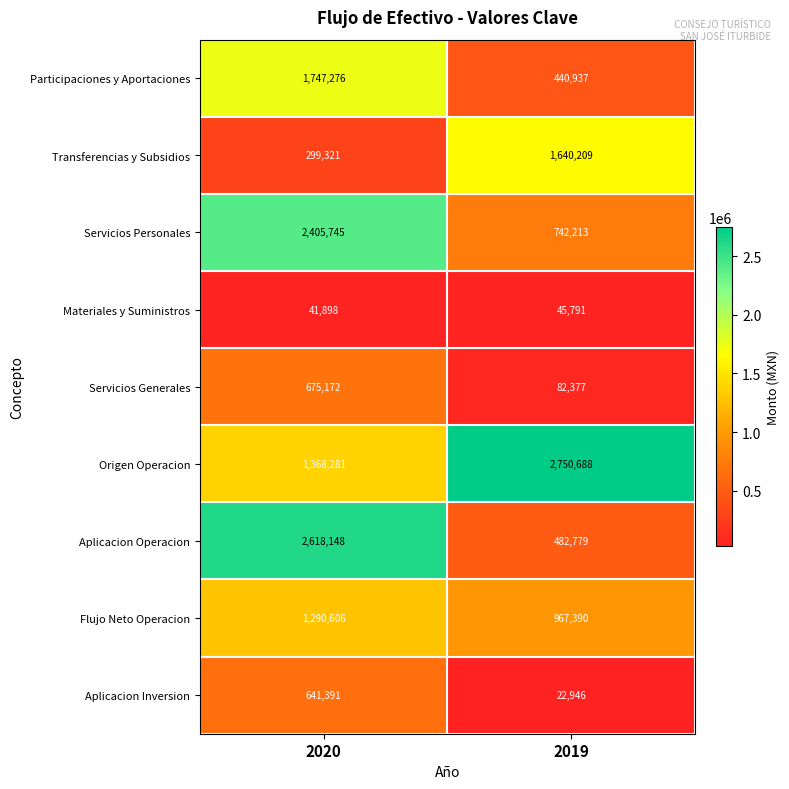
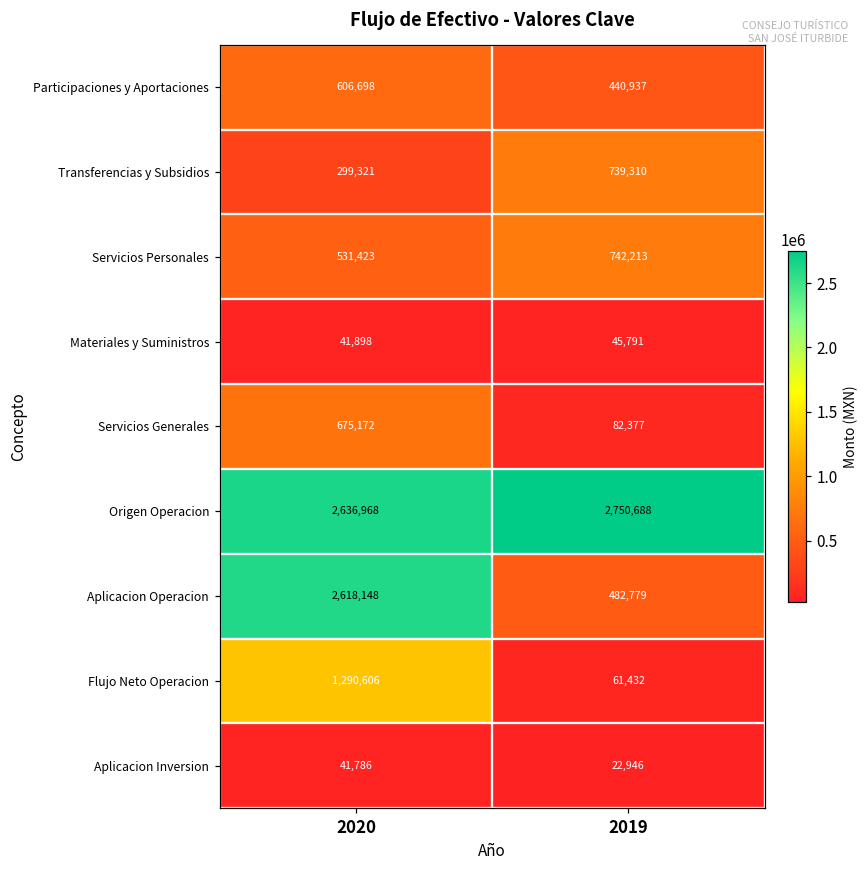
  {
    "Participaciones y Aportaciones": {
-     "2020": "1,747,276",
+     "2020": "606,698",
      "2019": "440,937"
    },
    "Transferencias y Subsidios": {
      "2020": "299,321",
-     "2019": "1,640,209"
+     "2019": "739,310"
    },
    "Servicios Personales": {
-     "2020": "2,405,745",
+     "2020": "531,423",
      "2019": "742,213"
    },
    "Materiales y Suministros": {
      "2020": "41,898",
      "2019": "45,791"
    },
    "Servicios Generales": {
      "2020": "675,172",
      "2019": "82,377"
    },
    "Origen Operacion": {
-     "2020": "1,368,281",
+     "2020": "2,636,968",
      "2019": "2,750,688"
    },
    "Aplicacion Operacion": {
      "2020": "2,618,148",
      "2019": "482,779"
    },
    "Flujo Neto Operacion": {
      "2020": "1,290,606",
-     "2019": "967,390"
+     "2019": "61,432"
    },
    "Aplicacion Inversion": {
-     "2020": "641,391",
+     "2020": "41,786",
      "2019": "22,946"
    }
  }
